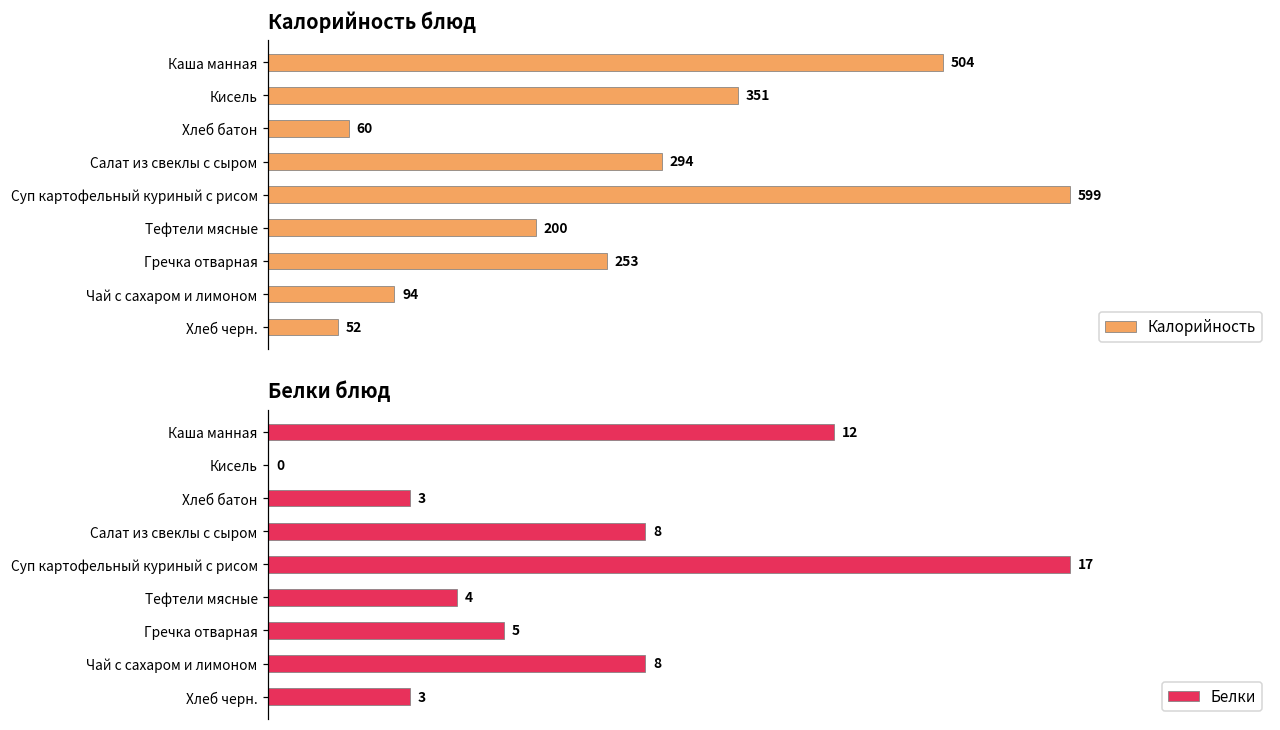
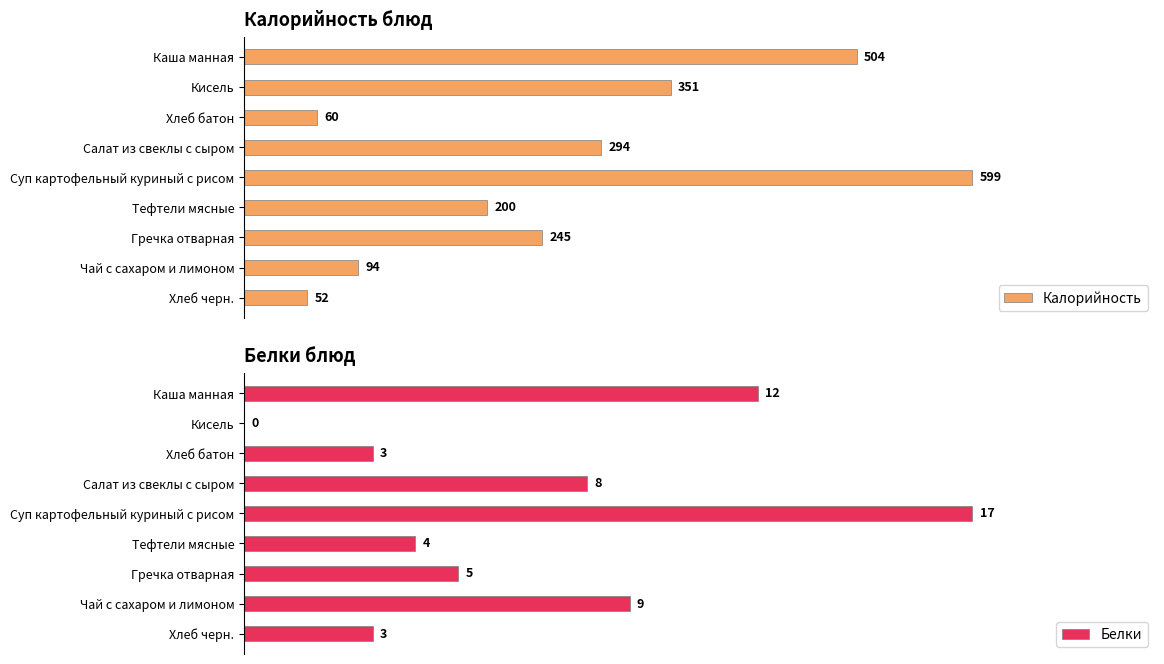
  {
    "Калорийность блюд": {
-     "Гречка отварная": 253
+     "Гречка отварная": 245
    },
    "Белки блюд": {
      "Кисель": 0,
-     "Чай с сахаром и лимоном": 8
+     "Чай с сахаром и лимоном": 9
    }
  }
